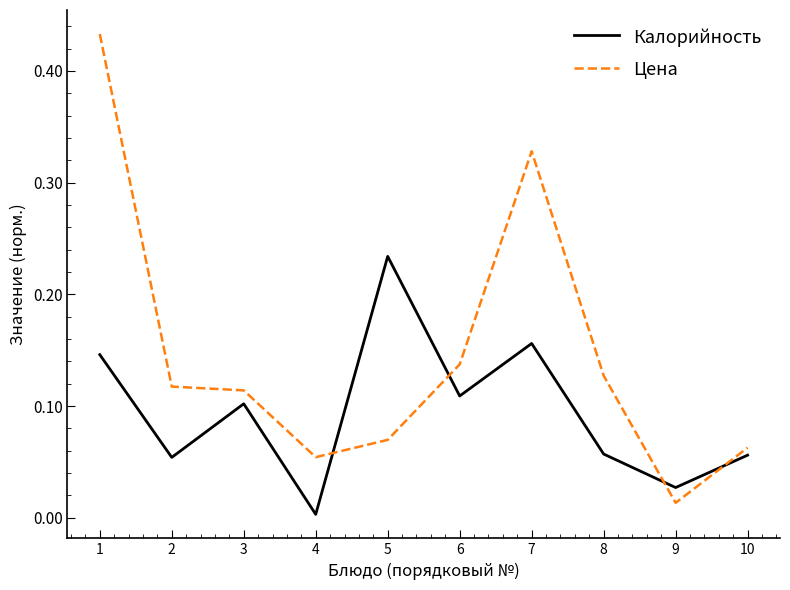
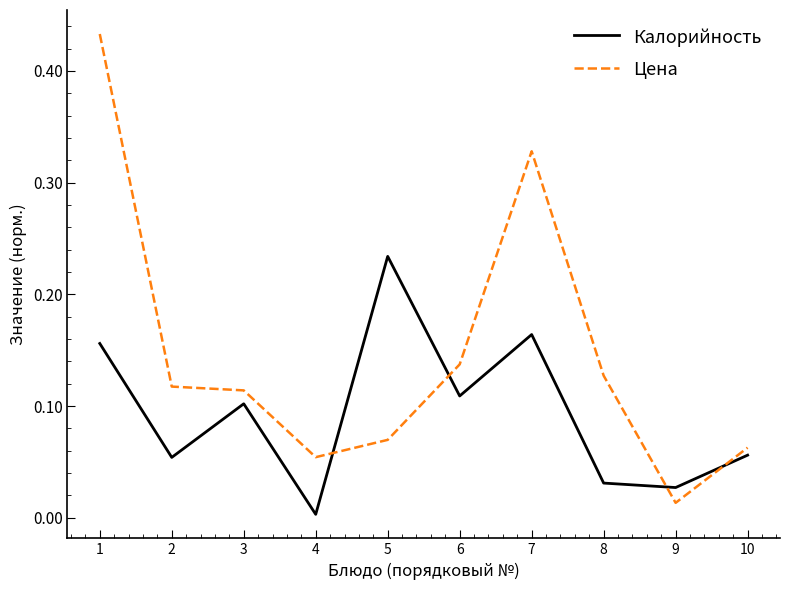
  {
    "Калорийность": {
-     "1": 0.146,
+     "1": 0.156,
      "2": 0.054,
      "3": 0.102,
      "4": 0.003,
      "5": 0.234,
      "6": 0.109,
-     "7": 0.156,
-     "8": 0.057,
+     "7": 0.164,
+     "8": 0.031,
      "9": 0.027,
      "10": 0.056
    },
    "Цена": {
      "1": 0.433,
      "2": 0.117,
      "3": 0.114,
      "4": 0.054,
      "5": 0.070,
      "6": 0.137,
      "7": 0.328,
      "8": 0.127,
      "9": 0.013,
      "10": 0.063
    }
  }
